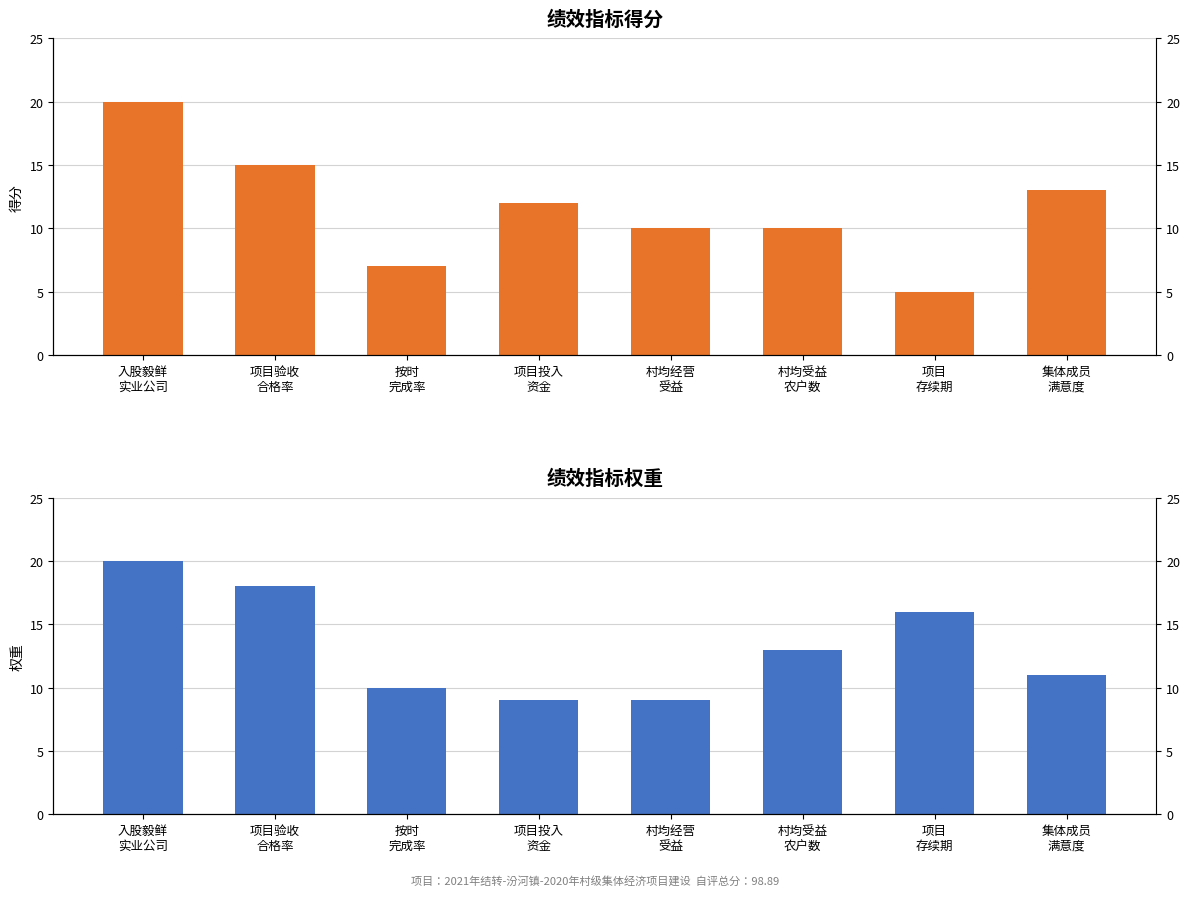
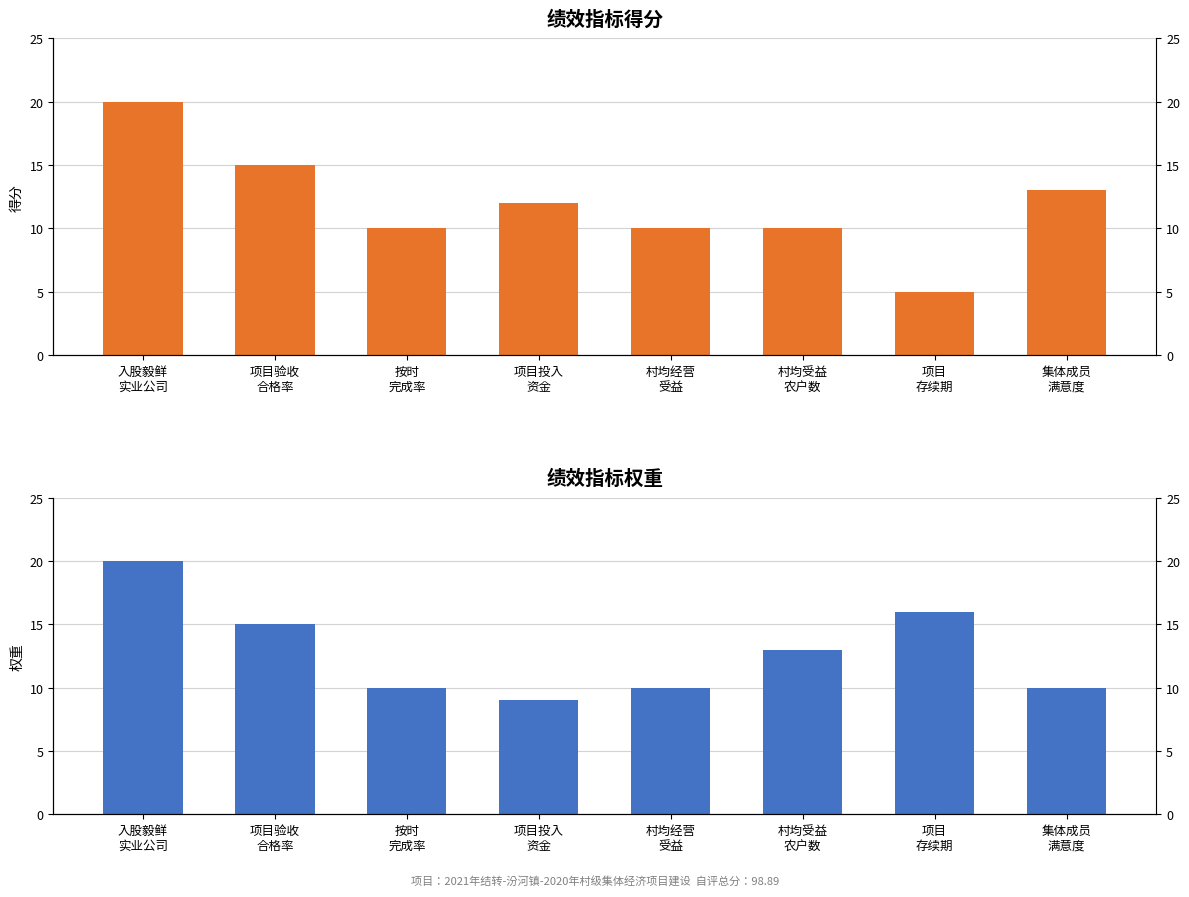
  {
    "绩效指标得分": {
      "入股毅鲜 实业公司": 20,
      "项目验收 合格率": 15,
-     "按时 完成率": 7,
+     "按时 完成率": 10,
      "项目投入 资金": 12,
      "村均经营 受益": 10,
      "村均受益 农户数": 10,
      "项目 存续期": 5,
      "集体成员 满意度": 13
    },
    "绩效指标权重": {
      "入股毅鲜 实业公司": 20,
-     "项目验收 合格率": 18,
+     "项目验收 合格率": 15,
      "按时 完成率": 10,
      "项目投入 资金": 9,
-     "村均经营 受益": 9,
+     "村均经营 受益": 10,
      "村均受益 农户数": 13,
      "项目 存续期": 16,
-     "集体成员 满意度": 11
+     "集体成员 满意度": 10
    }
  }
